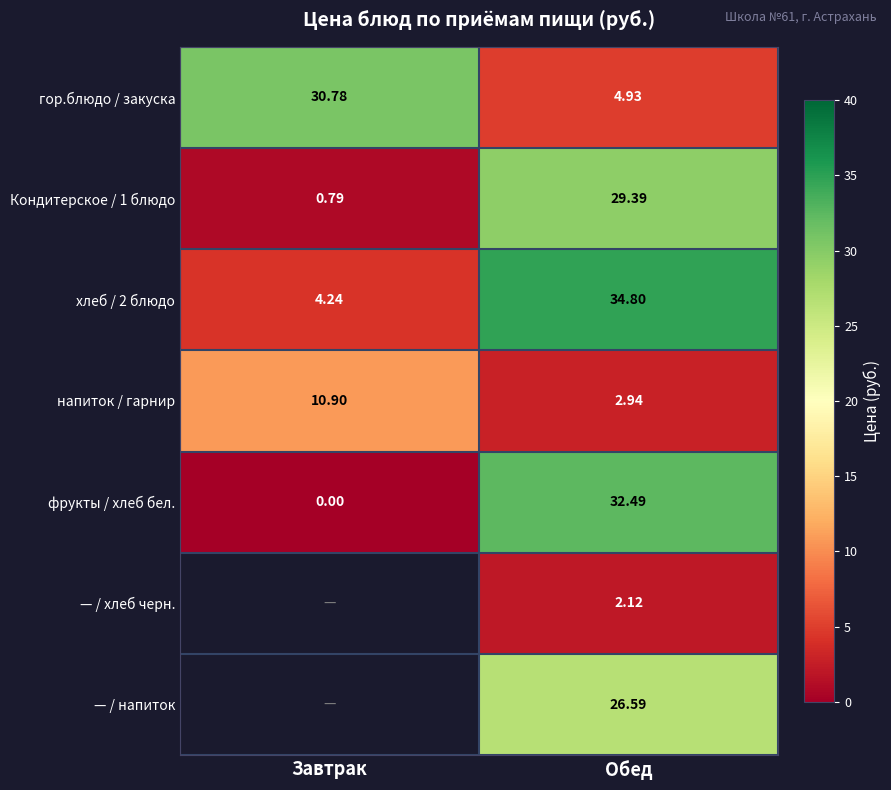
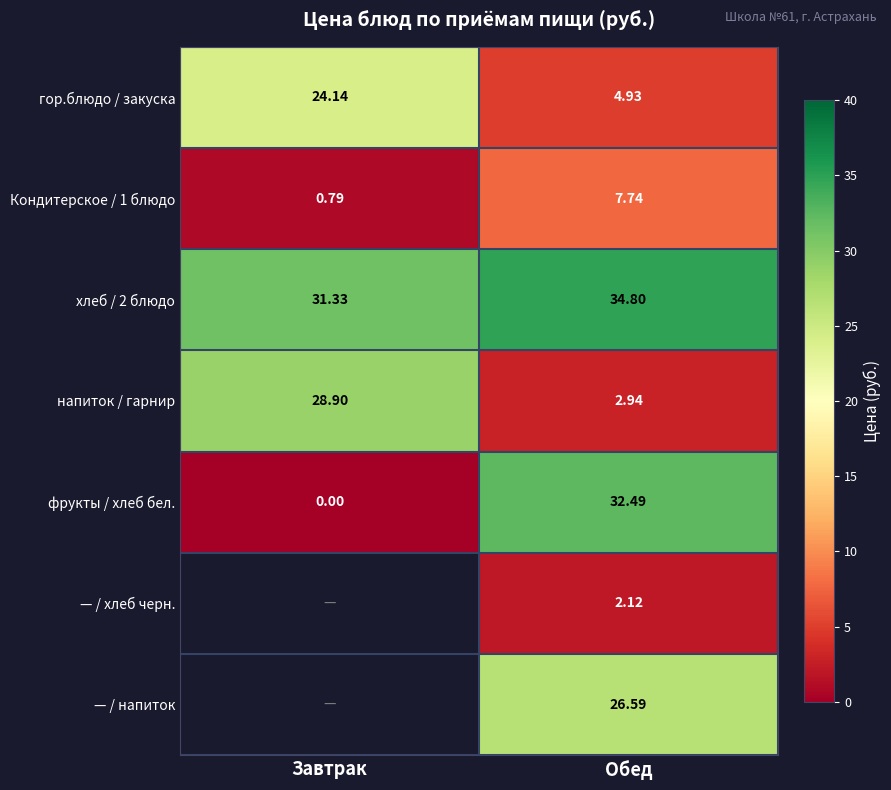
  {
    "гор.блюдо / закуска": {
-     "Завтрак": 30.78,
+     "Завтрак": 24.14,
      "Обед": 4.93
    },
    "Кондитерское / 1 блюдо": {
      "Завтрак": 0.79,
-     "Обед": 29.39
+     "Обед": 7.74
    },
    "хлеб / 2 блюдо": {
-     "Завтрак": 4.24,
+     "Завтрак": 31.33,
      "Обед": 34.80
    },
    "напиток / гарнир": {
-     "Завтрак": 10.90,
+     "Завтрак": 28.90,
      "Обед": 2.94
    },
    "фрукты / хлеб бел.": {
      "Завтрак": 0.00,
      "Обед": 32.49
    },
    "— / хлеб черн.": {
      "Обед": 2.12
    },
    "— / напиток": {
      "Обед": 26.59
    }
  }
